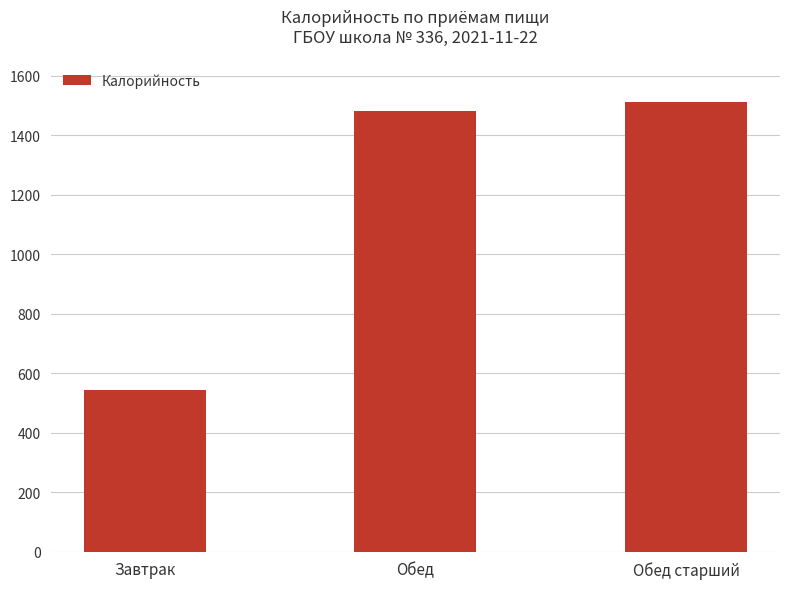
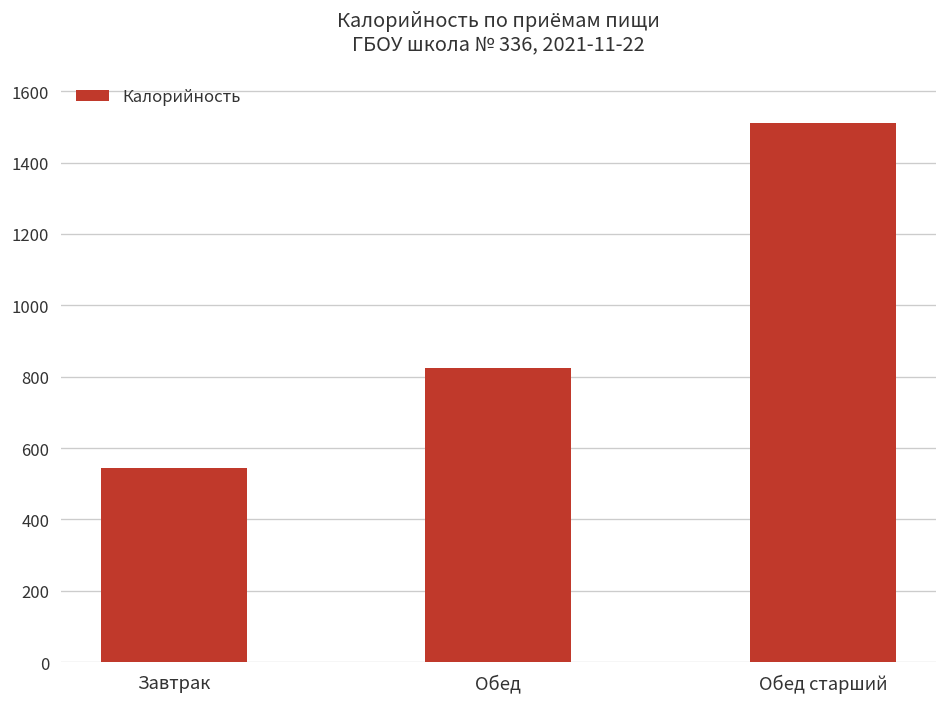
  {
    "Завтрак": 540,
-   "Обед": 1480,
+   "Обед": 820,
    "Обед старший": 1510
  }
